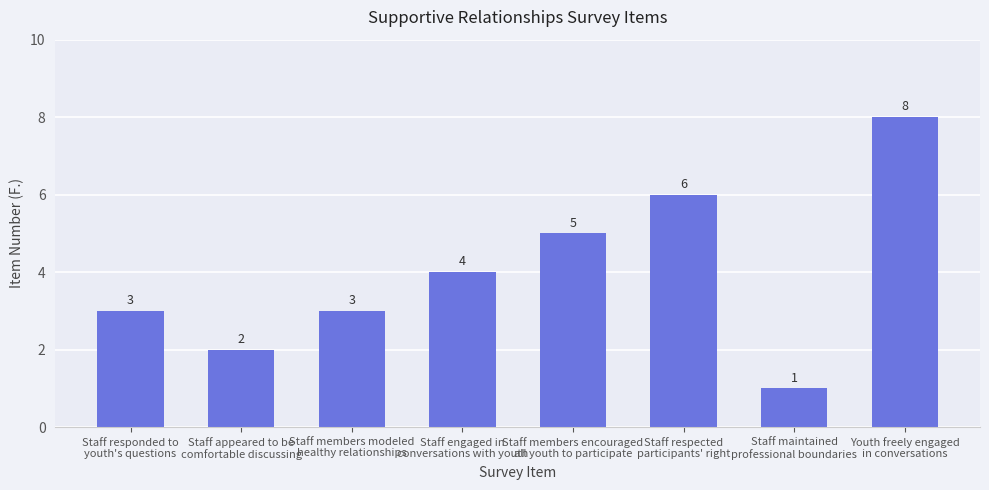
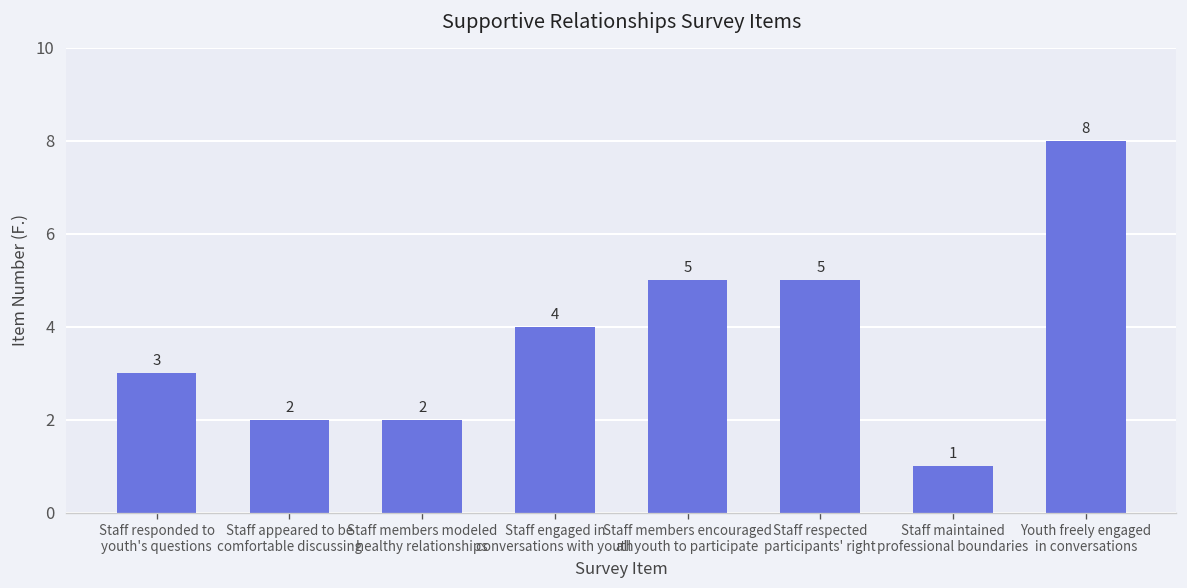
  {
    "Staff responded to youth's questions": 3,
    "Staff appeared to be comfortable discussing": 2,
-   "Staff members modeled healthy relationships": 3,
-   "Staff respected participants' right": 6,
+   "Staff members modeled healthy relationships": 2,
+   "Staff respected participants' right": 5,
    "Staff maintained professional boundaries": 1,
    "Youth freely engaged in conversations": 8
  }
